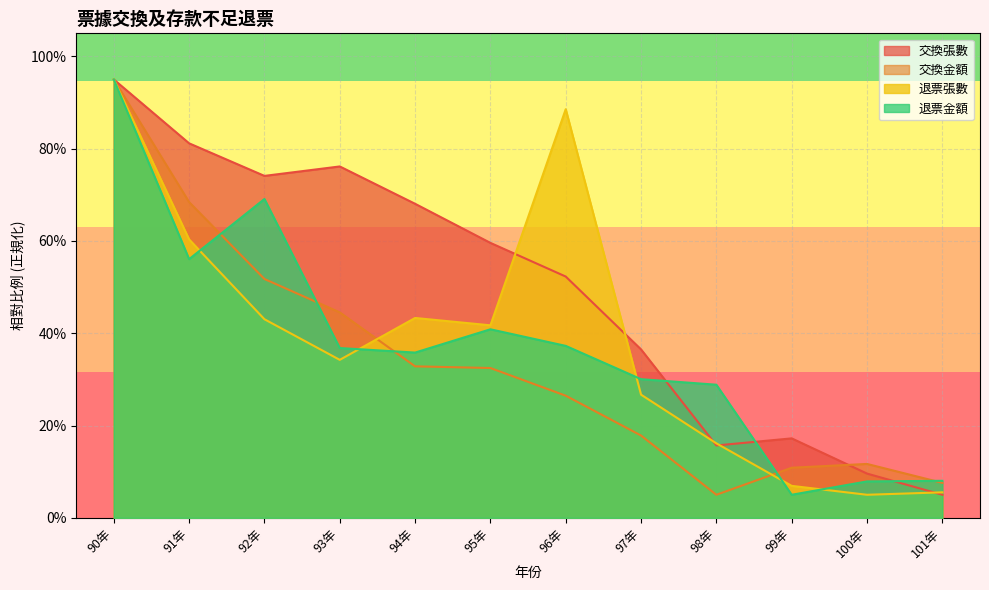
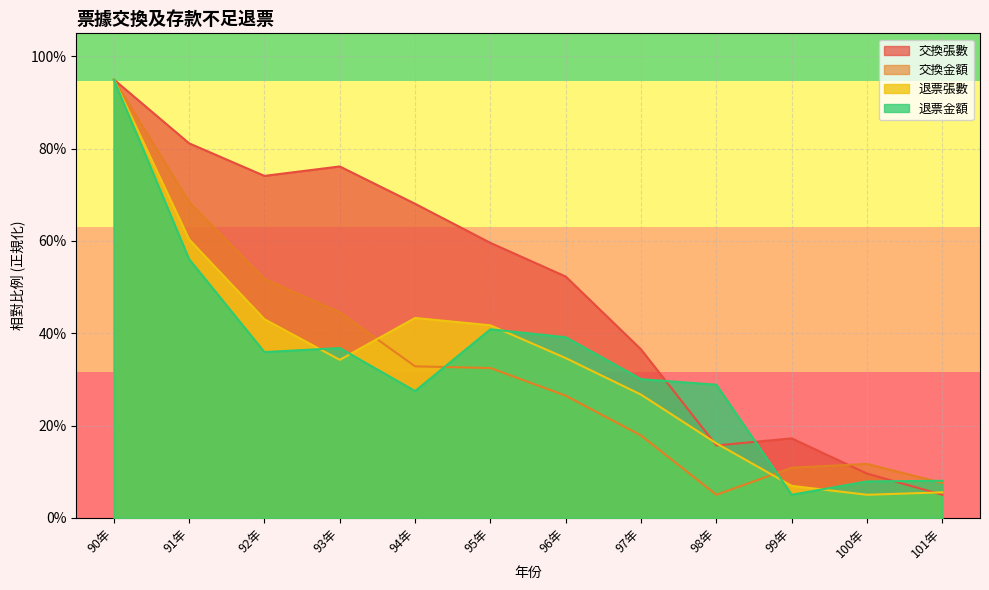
  {
    "退票張數": {
      "91年": "60%",
      "92年": "43%",
      "93年": "34%",
      "94年": "43%",
      "95年": "42%",
-     "96年": "89%",
+     "96年": "35%",
      "97年": "27%",
      "99年": "7%",
      "100年": "5%"
    },
    "退票金額": {
      "91年": "56%",
-     "92年": "69%",
+     "92年": "36%",
      "93年": "37%",
-     "94年": "36%",
+     "94年": "27%",
      "95年": "41%",
-     "96年": "37%",
+     "96年": "39%",
      "97年": "30%",
      "98年": "29%",
      "99年": "5%",
      "100年": "8%"
    }
  }
